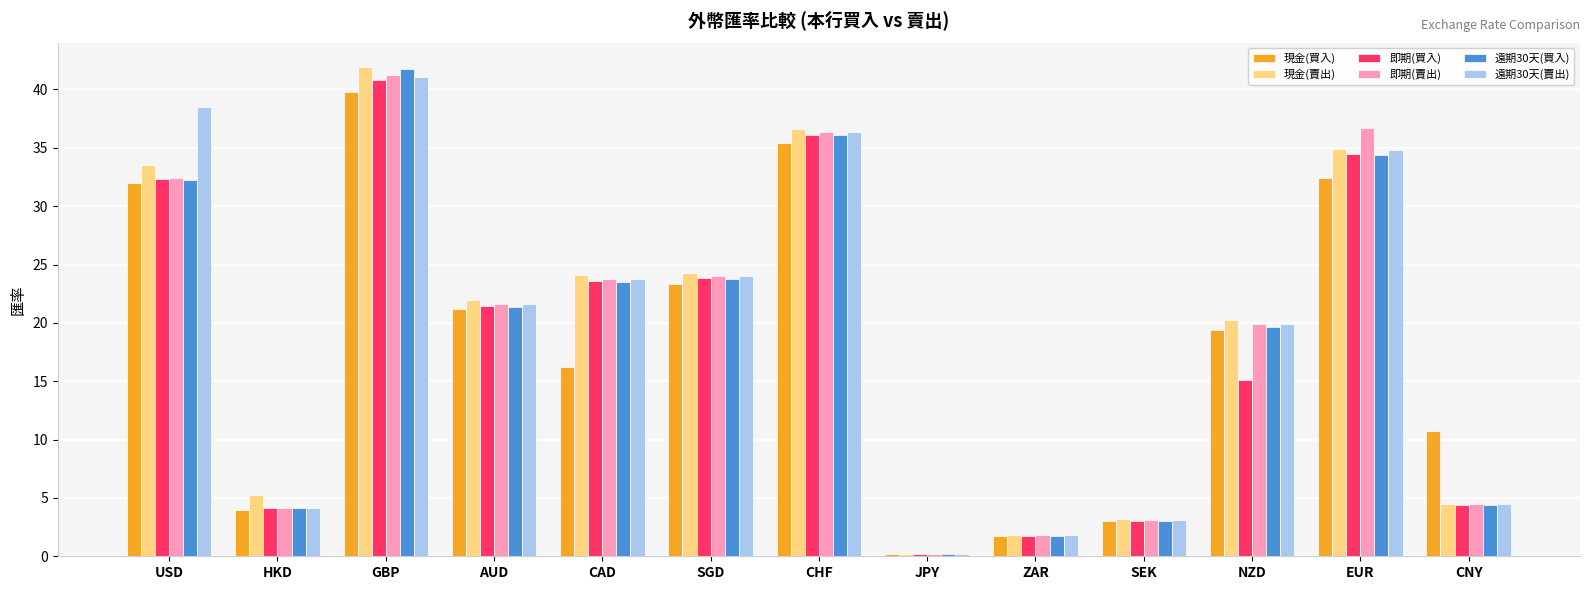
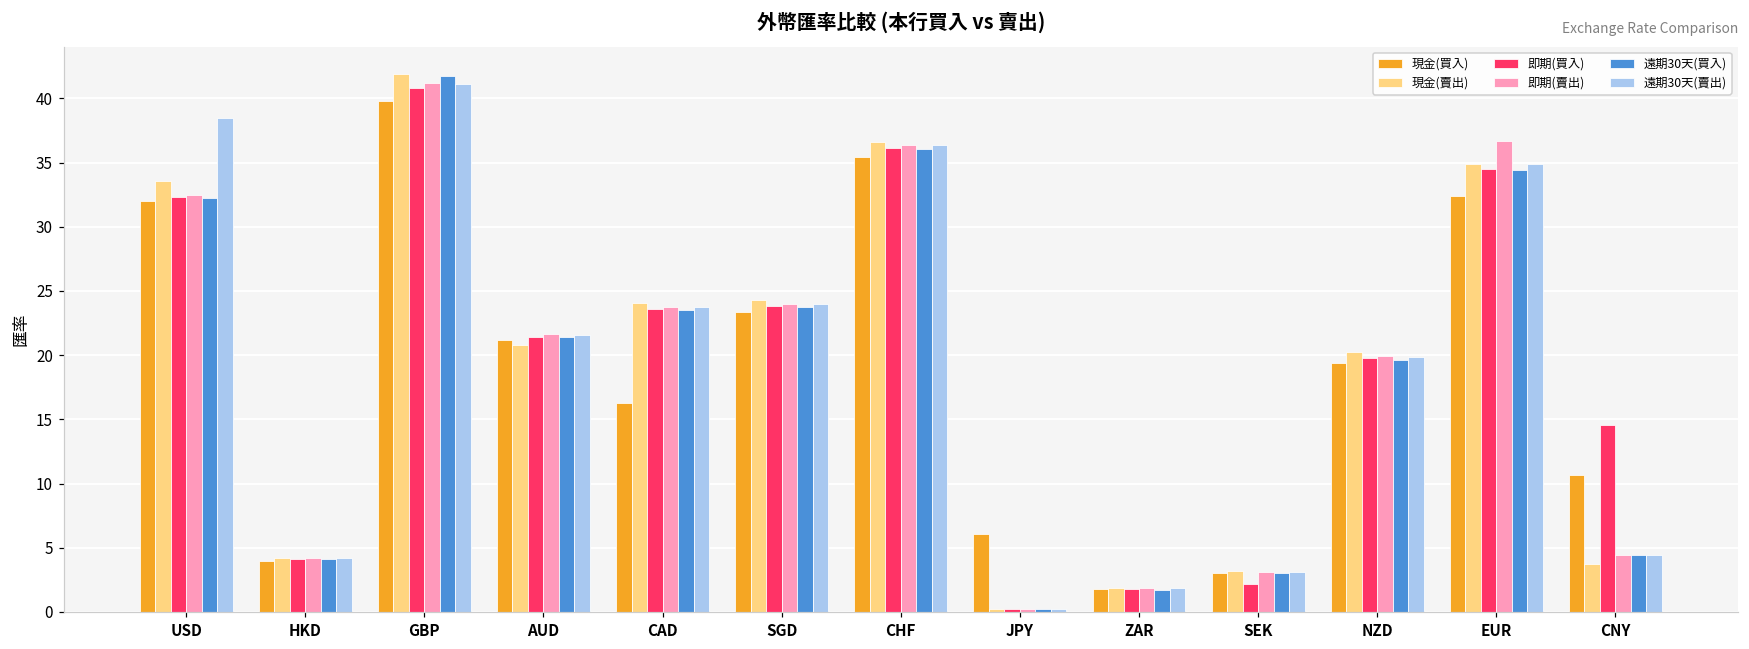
  {
    "現金(買入)": {
      "USD": 32.0,
      "HKD": 4.0,
      "GBP": 39.8,
      "AUD": 21.2,
      "CAD": 16.2,
      "SGD": 23.4,
      "CHF": 35.4,
-     "JPY": 0.2,
+     "JPY": 6.1,
      "ZAR": 1.8,
      "SEK": 3.0,
      "NZD": 19.4,
      "EUR": 32.4,
      "CNY": 10.7
    },
    "現金(賣出)": {
      "USD": 33.5,
-     "HKD": 5.3,
+     "HKD": 4.2,
      "GBP": 41.9,
-     "AUD": 21.9,
+     "AUD": 20.8,
      "CAD": 24.1,
      "SGD": 24.3,
      "CHF": 36.6,
      "ZAR": 1.8,
      "SEK": 3.2,
      "NZD": 20.2,
      "EUR": 34.9,
-     "CNY": 4.5
+     "CNY": 3.7
    },
    "即期(買入)": {
      "USD": 32.3,
      "HKD": 4.1,
      "GBP": 40.8,
      "AUD": 21.5,
      "CAD": 23.6,
      "SGD": 23.8,
      "CHF": 36.1,
      "ZAR": 1.7,
-     "SEK": 3.0,
-     "NZD": 15.1,
+     "SEK": 2.2,
+     "NZD": 19.7,
      "EUR": 34.5,
-     "CNY": 4.4
+     "CNY": 14.6
    },
    "即期(賣出)": {
      "USD": 32.4,
      "HKD": 4.2,
      "GBP": 41.2,
      "AUD": 21.7,
      "CAD": 23.8,
      "SGD": 24.0,
      "CHF": 36.4,
      "ZAR": 1.8,
      "SEK": 3.1,
      "NZD": 19.9,
      "EUR": 36.7,
      "CNY": 4.5
    },
    "遠期30天(買入)": {
      "USD": 32.2,
      "HKD": 4.1,
      "GBP": 41.7,
      "AUD": 21.4,
      "CAD": 23.5,
      "SGD": 23.8,
      "CHF": 36.1,
      "ZAR": 1.7,
      "SEK": 3.0,
      "NZD": 19.7,
      "EUR": 34.4,
      "CNY": 4.4
    },
    "遠期30天(賣出)": {
      "USD": 38.5,
      "HKD": 4.2,
      "GBP": 41.1,
      "AUD": 21.6,
      "CAD": 23.7,
      "SGD": 24.0,
      "CHF": 36.4,
      "ZAR": 1.8,
      "SEK": 3.1,
      "NZD": 19.9,
      "EUR": 34.9,
      "CNY": 4.5
    }
  }
